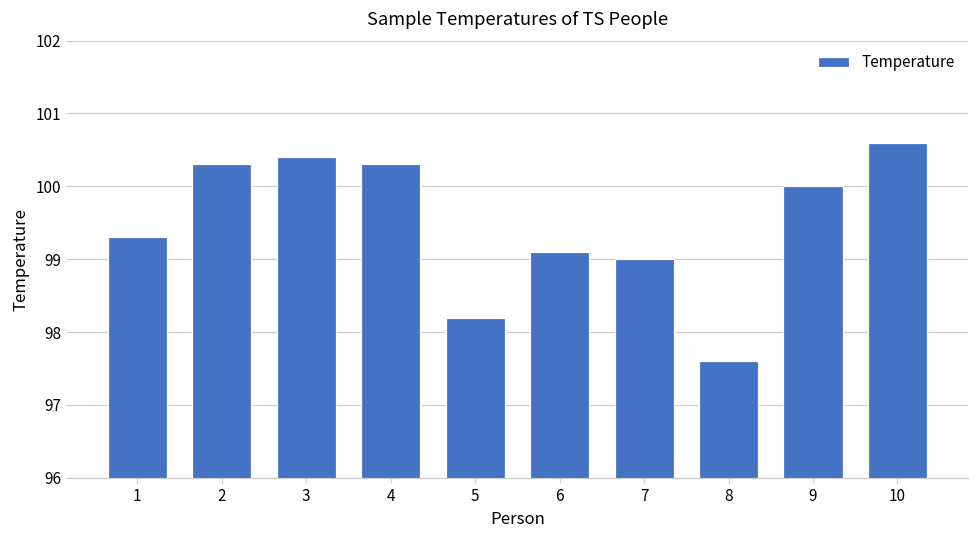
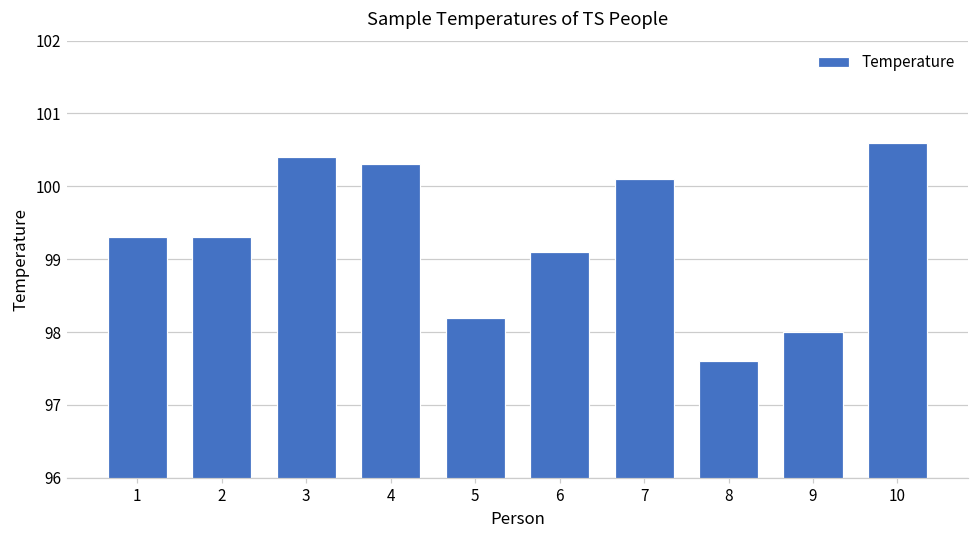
  {
    "1": 99.3,
-   "2": 100.3,
+   "2": 99.3,
    "3": 100.4,
    "4": 100.3,
    "5": 98.2,
    "6": 99.1,
-   "7": 99.0,
+   "7": 100.1,
    "8": 97.6,
-   "9": 100,
+   "9": 98,
    "10": 100.6
  }
